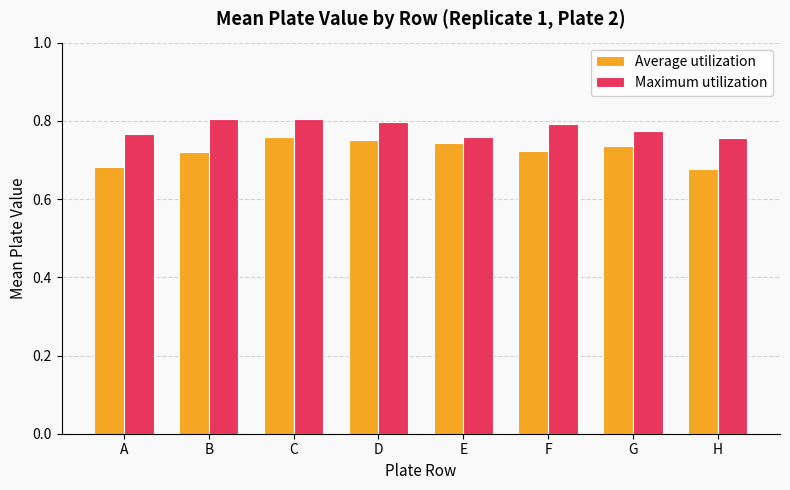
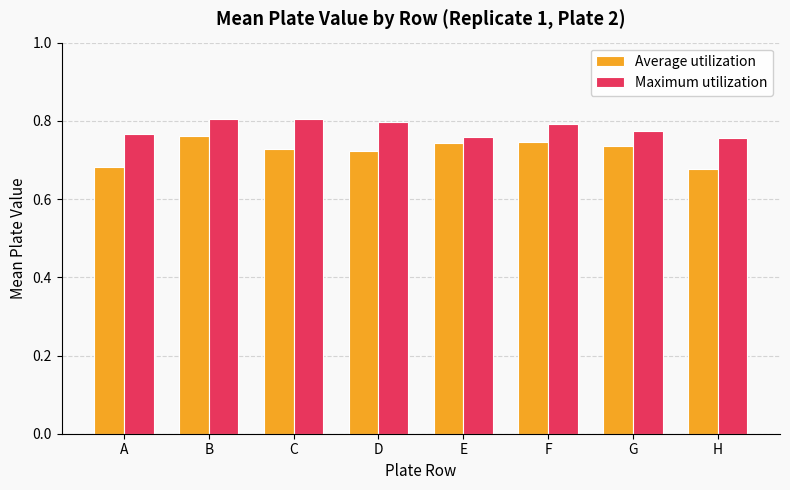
  {
    "Average utilization": {
      "A": 0.68,
-     "B": 0.72,
-     "C": 0.76,
-     "D": 0.75,
+     "B": 0.76,
+     "C": 0.73,
+     "D": 0.72,
      "E": 0.74,
-     "F": 0.72,
+     "F": 0.75,
      "G": 0.74,
      "H": 0.68
    },
    "Maximum utilization": {
      "A": 0.77,
      "B": 0.81,
      "C": 0.80,
      "D": 0.80,
      "E": 0.76,
      "F": 0.79,
      "G": 0.78,
      "H": 0.76
    }
  }
